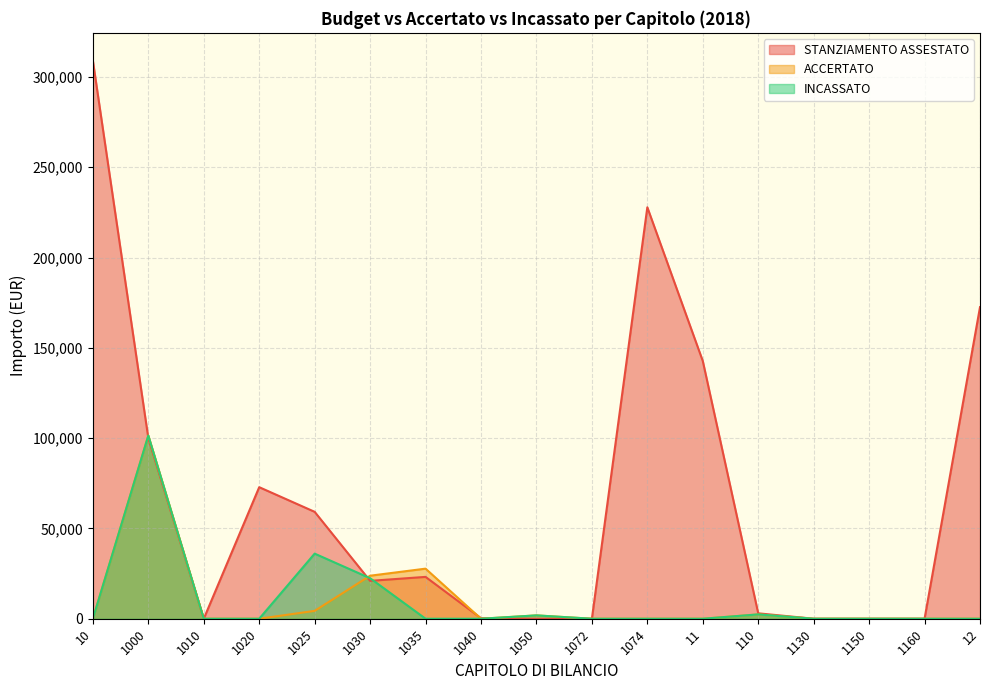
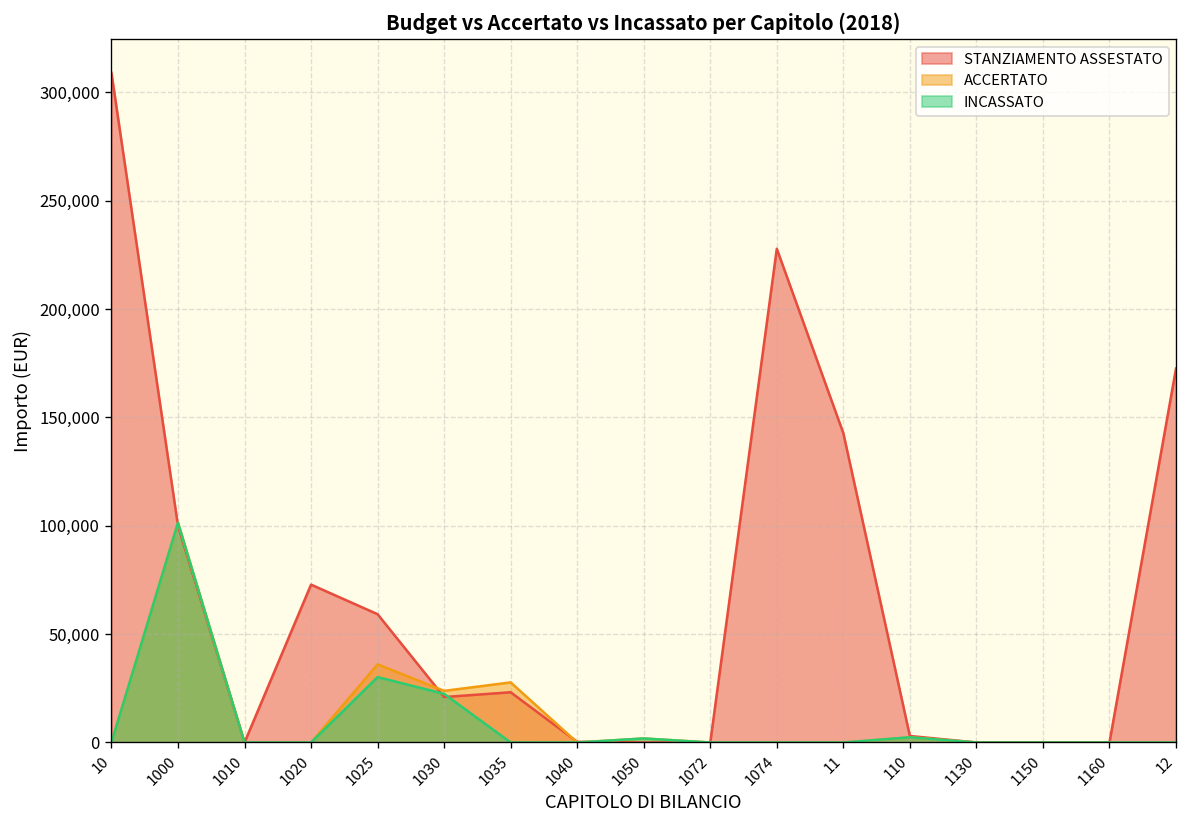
  {
    "STANZIAMENTO ASSESTATO": {
      "10": "309,000",
      "1000": "100,000",
      "1020": "73,000",
      "1025": "59,000",
      "1030": "21,000",
      "1035": "23,000",
      "1050": "0",
      "1074": "228,000",
      "11": "143,000",
      "12": "173,000"
    },
    "ACCERTATO": {
-     "1025": "4,000",
+     "1025": "36,000",
      "1035": "28,000"
    },
    "INCASSATO": {
-     "1025": "36,000",
+     "1025": "30,000",
      "1035": "0"
    }
  }
